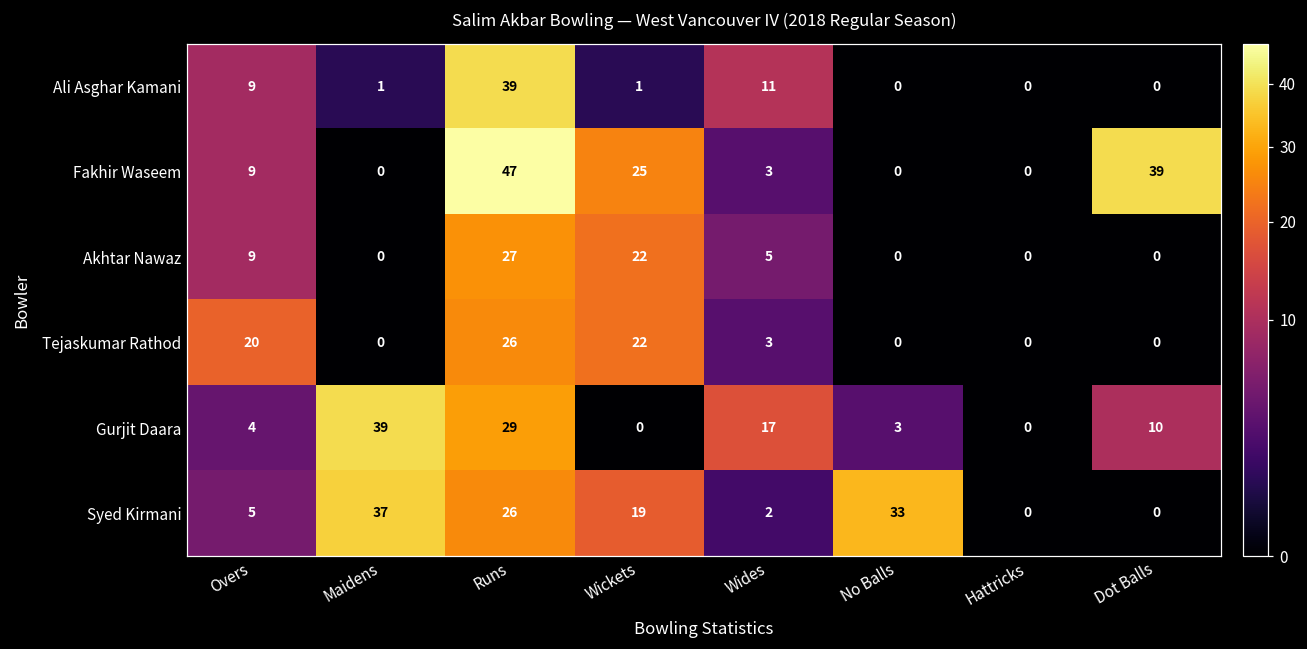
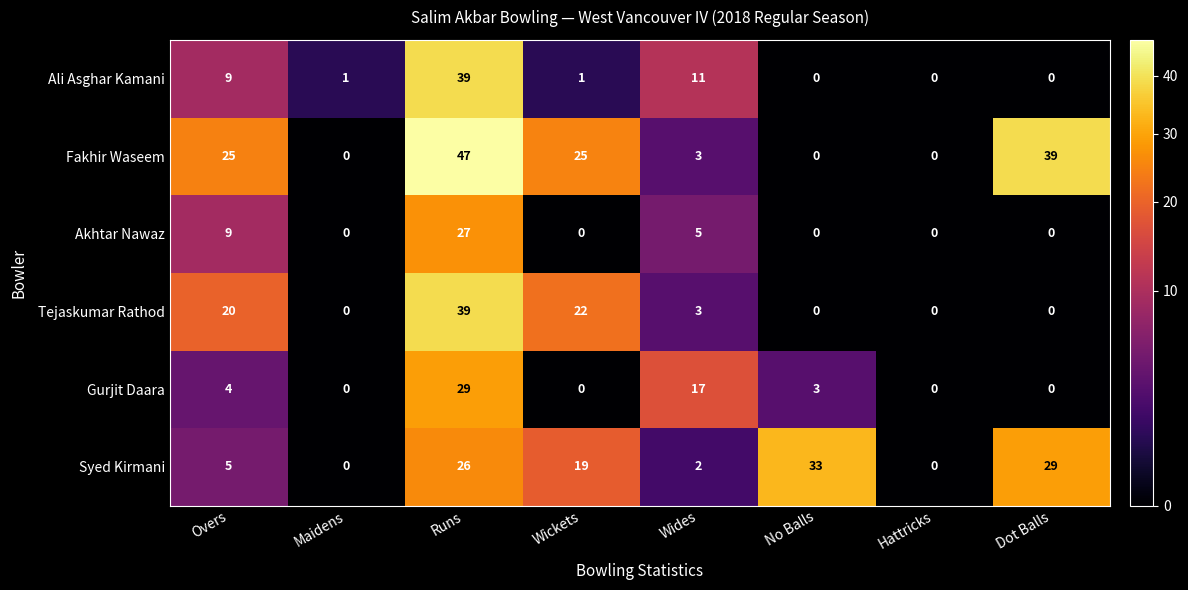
  {
    "Ali Asghar Kamani": {
      "Overs": 9,
      "Maidens": 1,
      "Runs": 39,
      "Wickets": 1,
      "Wides": 11,
      "No Balls": 0,
      "Hattricks": 0,
      "Dot Balls": 0
    },
    "Fakhir Waseem": {
-     "Overs": 9,
+     "Overs": 25,
      "Maidens": 0,
      "Runs": 47,
      "Wickets": 25,
      "Wides": 3,
      "No Balls": 0,
      "Hattricks": 0,
      "Dot Balls": 39
    },
    "Akhtar Nawaz": {
      "Overs": 9,
      "Maidens": 0,
      "Runs": 27,
-     "Wickets": 22,
+     "Wickets": 0,
      "Wides": 5,
      "No Balls": 0,
      "Hattricks": 0,
      "Dot Balls": 0
    },
    "Tejaskumar Rathod": {
      "Overs": 20,
      "Maidens": 0,
-     "Runs": 26,
+     "Runs": 39,
      "Wickets": 22,
      "Wides": 3,
      "No Balls": 0,
      "Hattricks": 0,
      "Dot Balls": 0
    },
    "Gurjit Daara": {
      "Overs": 4,
-     "Maidens": 39,
+     "Maidens": 0,
      "Runs": 29,
      "Wickets": 0,
      "Wides": 17,
      "No Balls": 3,
      "Hattricks": 0,
-     "Dot Balls": 10
+     "Dot Balls": 0
    },
    "Syed Kirmani": {
      "Overs": 5,
-     "Maidens": 37,
+     "Maidens": 0,
      "Runs": 26,
      "Wickets": 19,
      "Wides": 2,
      "No Balls": 33,
      "Hattricks": 0,
-     "Dot Balls": 0
+     "Dot Balls": 29
    }
  }
